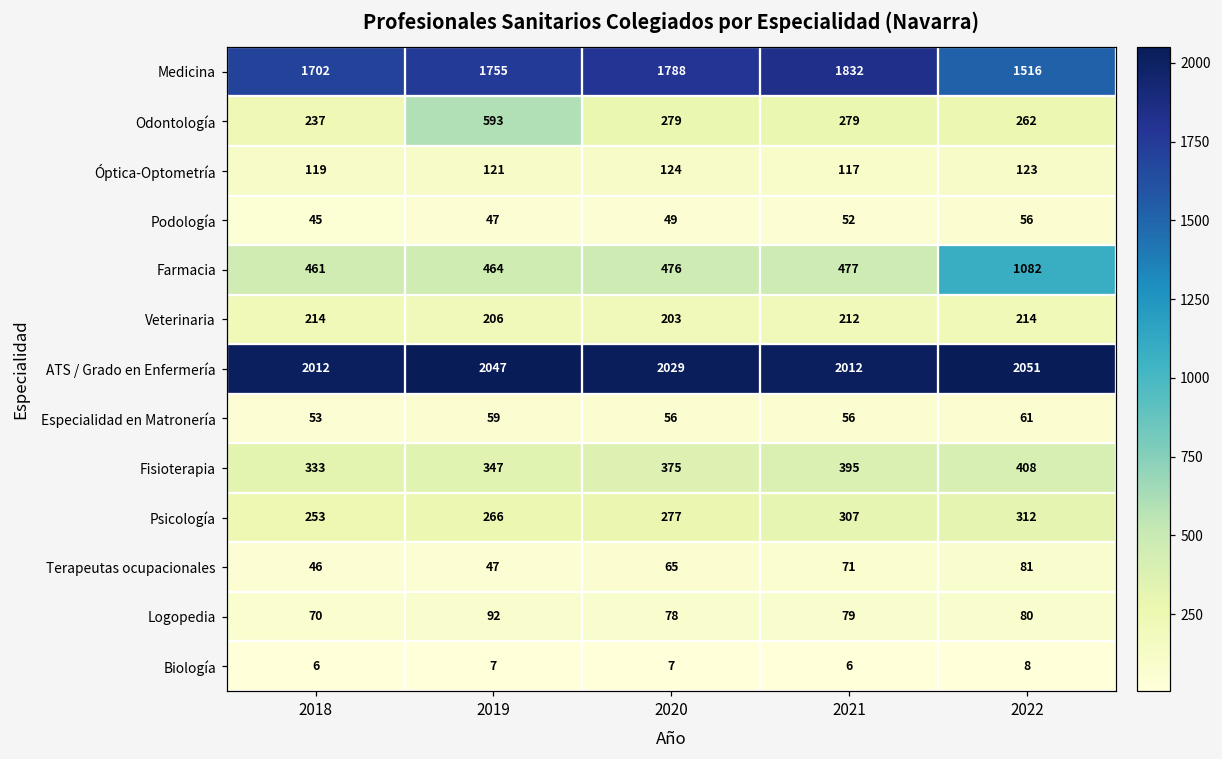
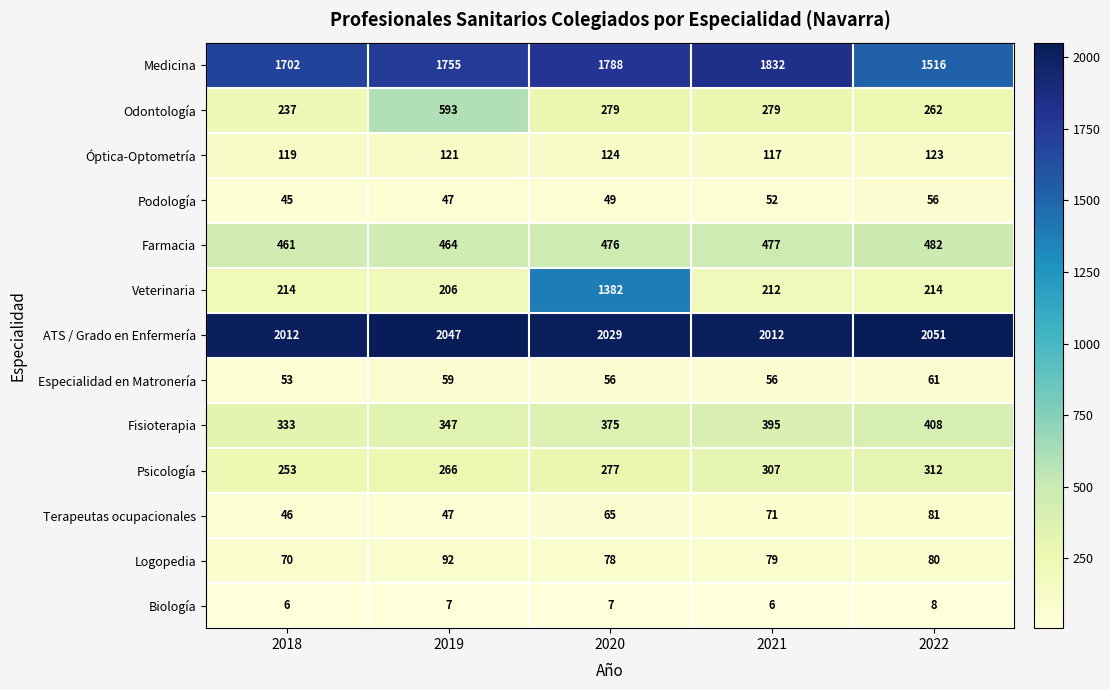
  {
    "Medicina": {
      "2018": 1702,
      "2019": 1755,
      "2020": 1788,
      "2021": 1832,
      "2022": 1516
    },
    "Odontología": {
      "2018": 237,
      "2019": 593,
      "2020": 279,
      "2021": 279,
      "2022": 262
    },
    "Óptica-Optometría": {
      "2018": 119,
      "2019": 121,
      "2020": 124,
      "2021": 117,
      "2022": 123
    },
    "Podología": {
      "2018": 45,
      "2019": 47,
      "2020": 49,
      "2021": 52,
      "2022": 56
    },
    "Farmacia": {
      "2018": 461,
      "2019": 464,
      "2020": 476,
      "2021": 477,
-     "2022": 1082
+     "2022": 482
    },
    "Veterinaria": {
      "2018": 214,
      "2019": 206,
-     "2020": 203,
+     "2020": 1382,
      "2021": 212,
      "2022": 214
    },
    "ATS / Grado en Enfermería": {
      "2018": 2012,
      "2019": 2047,
      "2020": 2029,
      "2021": 2012,
      "2022": 2051
    },
    "Especialidad en Matronería": {
      "2018": 53,
      "2019": 59,
      "2020": 56,
      "2021": 56,
      "2022": 61
    },
    "Fisioterapia": {
      "2018": 333,
      "2019": 347,
      "2020": 375,
      "2021": 395,
      "2022": 408
    },
    "Psicología": {
      "2018": 253,
      "2019": 266,
      "2020": 277,
      "2021": 307,
      "2022": 312
    },
    "Terapeutas ocupacionales": {
      "2018": 46,
      "2019": 47,
      "2020": 65,
      "2021": 71,
      "2022": 81
    },
    "Logopedia": {
      "2018": 70,
      "2019": 92,
      "2020": 78,
      "2021": 79,
      "2022": 80
    },
    "Biología": {
      "2018": 6,
      "2019": 7,
      "2020": 7,
      "2021": 6,
      "2022": 8
    }
  }
